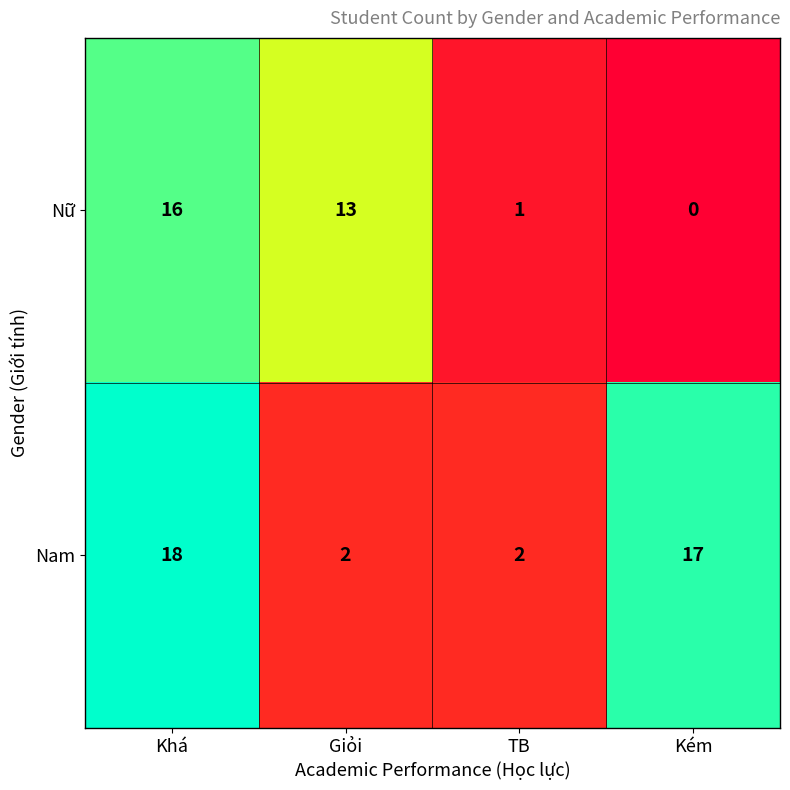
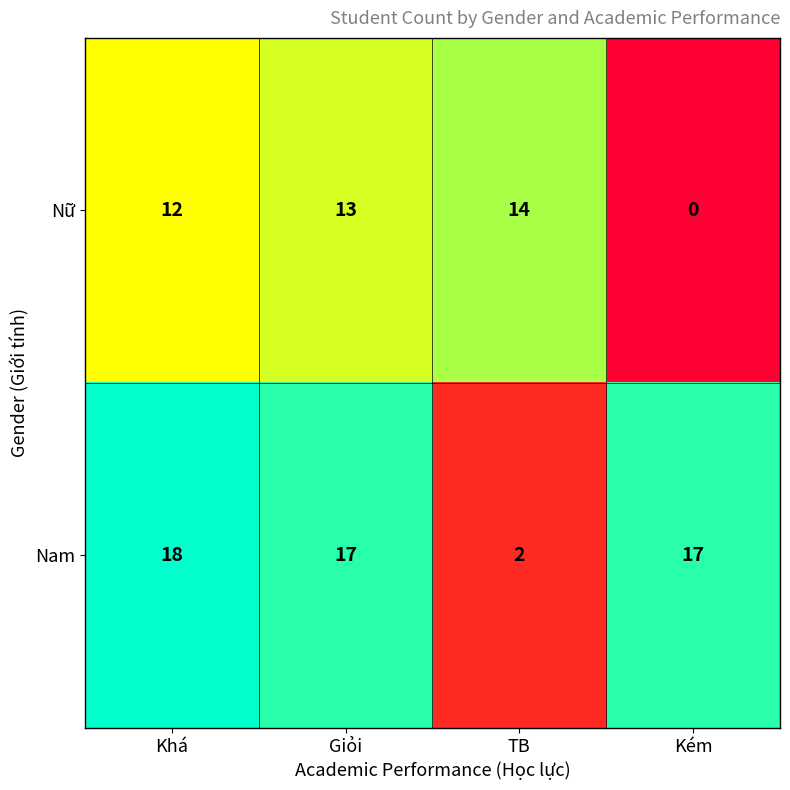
  {
    "Nữ": {
-     "Khá": 16,
+     "Khá": 12,
      "Giỏi": 13,
-     "TB": 1,
+     "TB": 14,
      "Kém": 0
    },
    "Nam": {
      "Khá": 18,
-     "Giỏi": 2,
+     "Giỏi": 17,
      "TB": 2,
      "Kém": 17
    }
  }
